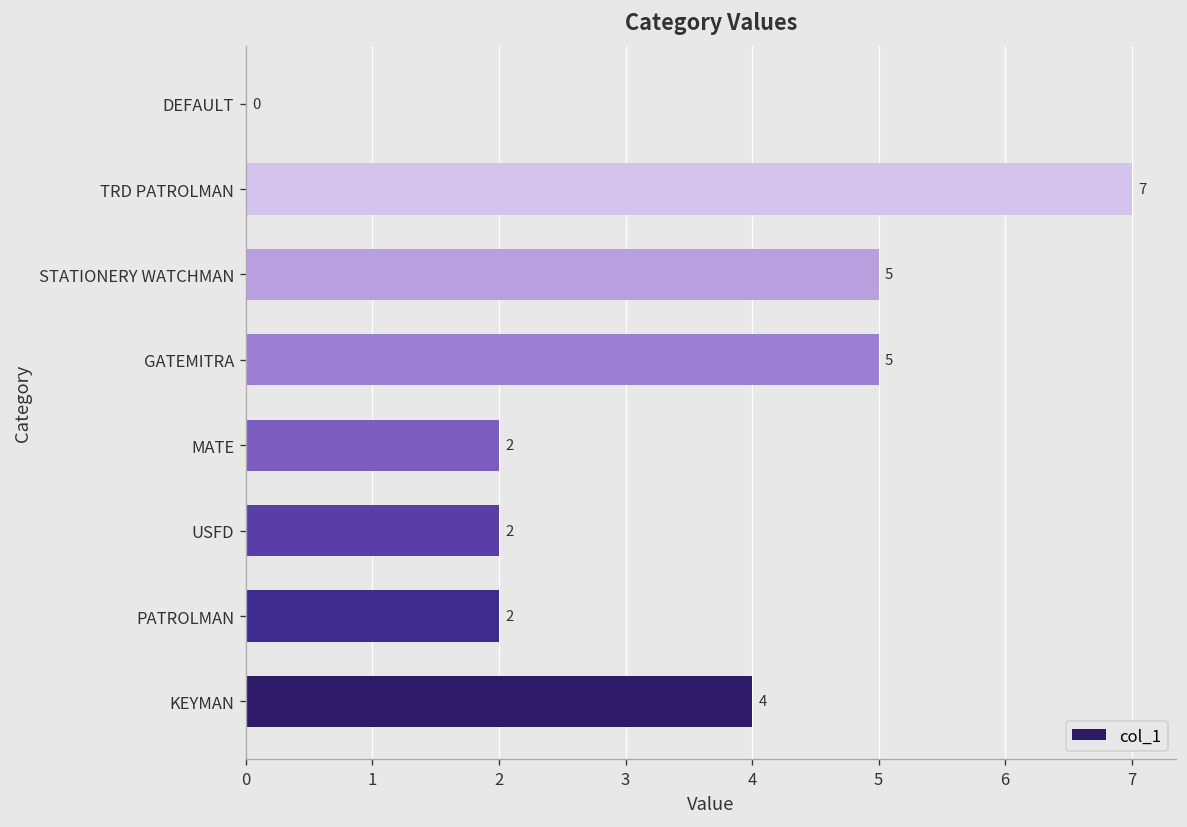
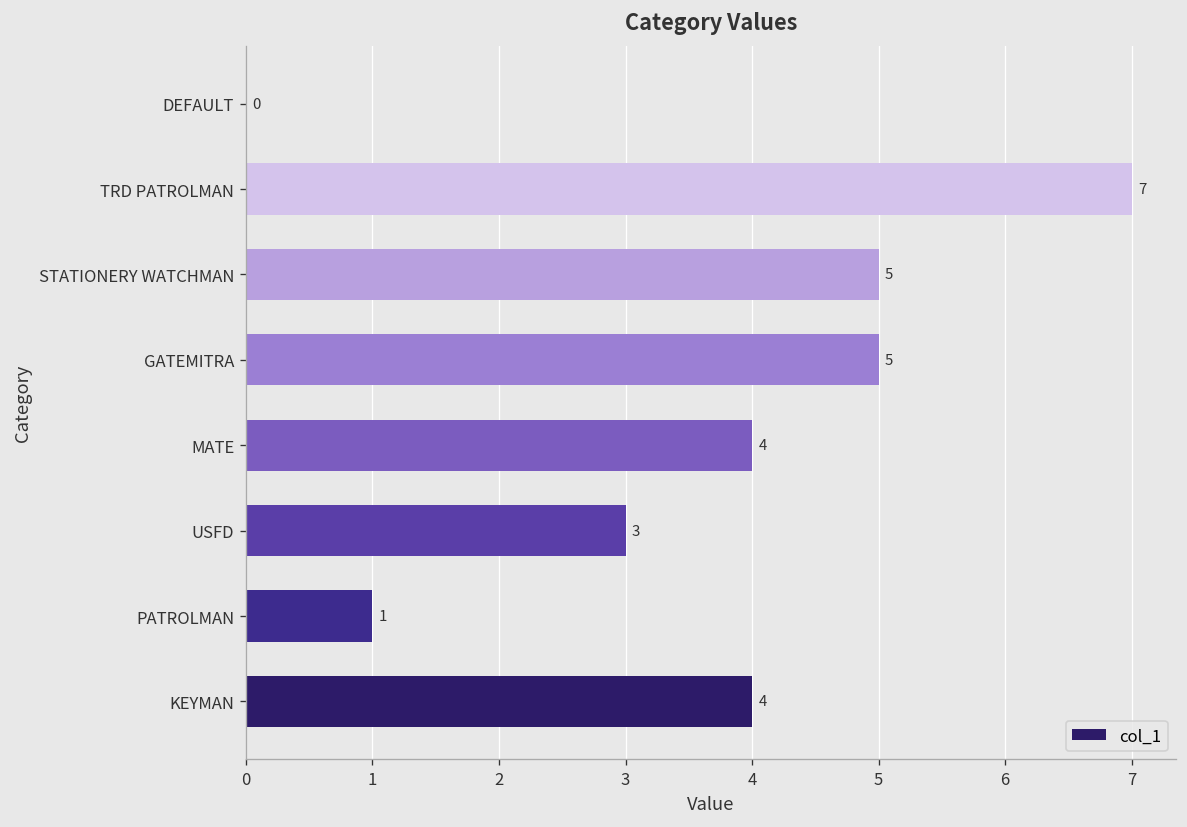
  {
    "DEFAULT": 0,
    "TRD PATROLMAN": 7,
    "STATIONERY WATCHMAN": 5,
    "GATEMITRA": 5,
-   "MATE": 2,
-   "USFD": 2,
-   "PATROLMAN": 2,
+   "MATE": 4,
+   "USFD": 3,
+   "PATROLMAN": 1,
    "KEYMAN": 4
  }
